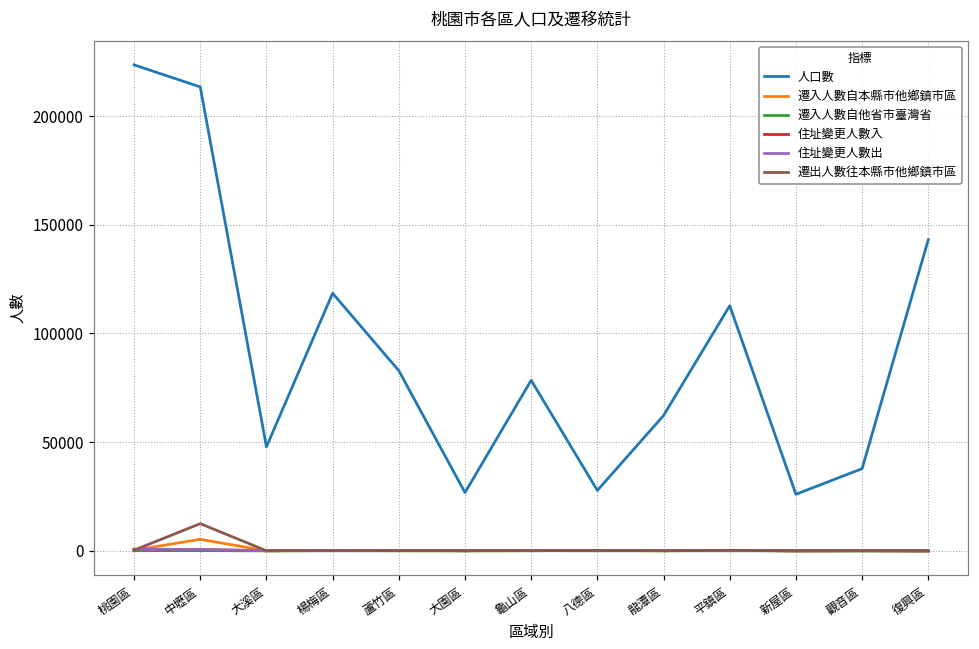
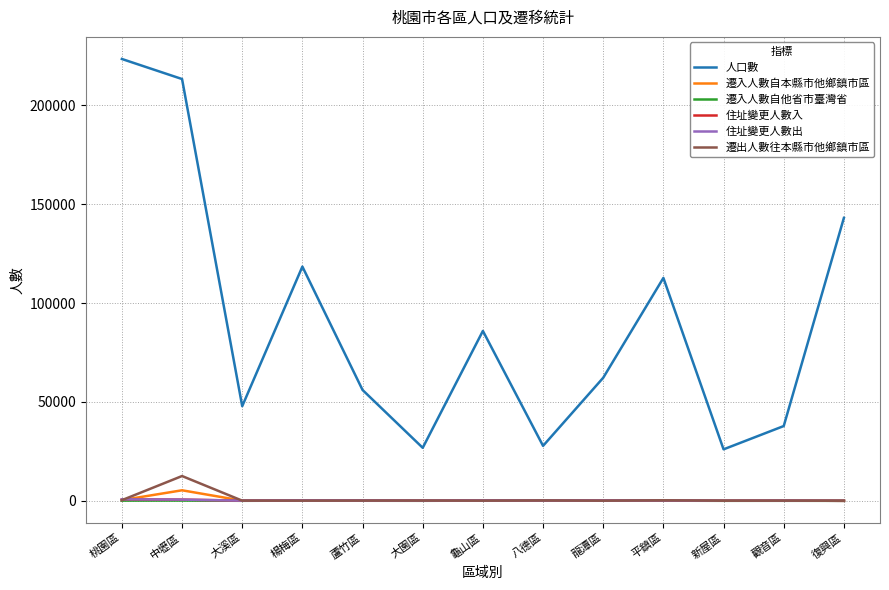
  {
    "人口數": {
      "桃園區": 224000,
      "中壢區": 213000,
      "大溪區": 48000,
      "楊梅區": 119000,
-     "蘆竹區": 83000,
+     "蘆竹區": 56000,
      "大園區": 27000,
-     "龜山區": 78000,
+     "龜山區": 86000,
      "八德區": 28000,
      "龍潭區": 62000,
      "平鎮區": 113000,
      "新屋區": 26000,
      "觀音區": 38000,
      "復興區": 143000
    },
    "遷入人數自本縣市他鄉鎮市區": {
      "中壢區": 5000
    },
    "遷出人數往本縣市他鄉鎮市區": {
      "中壢區": 13000
    }
  }
